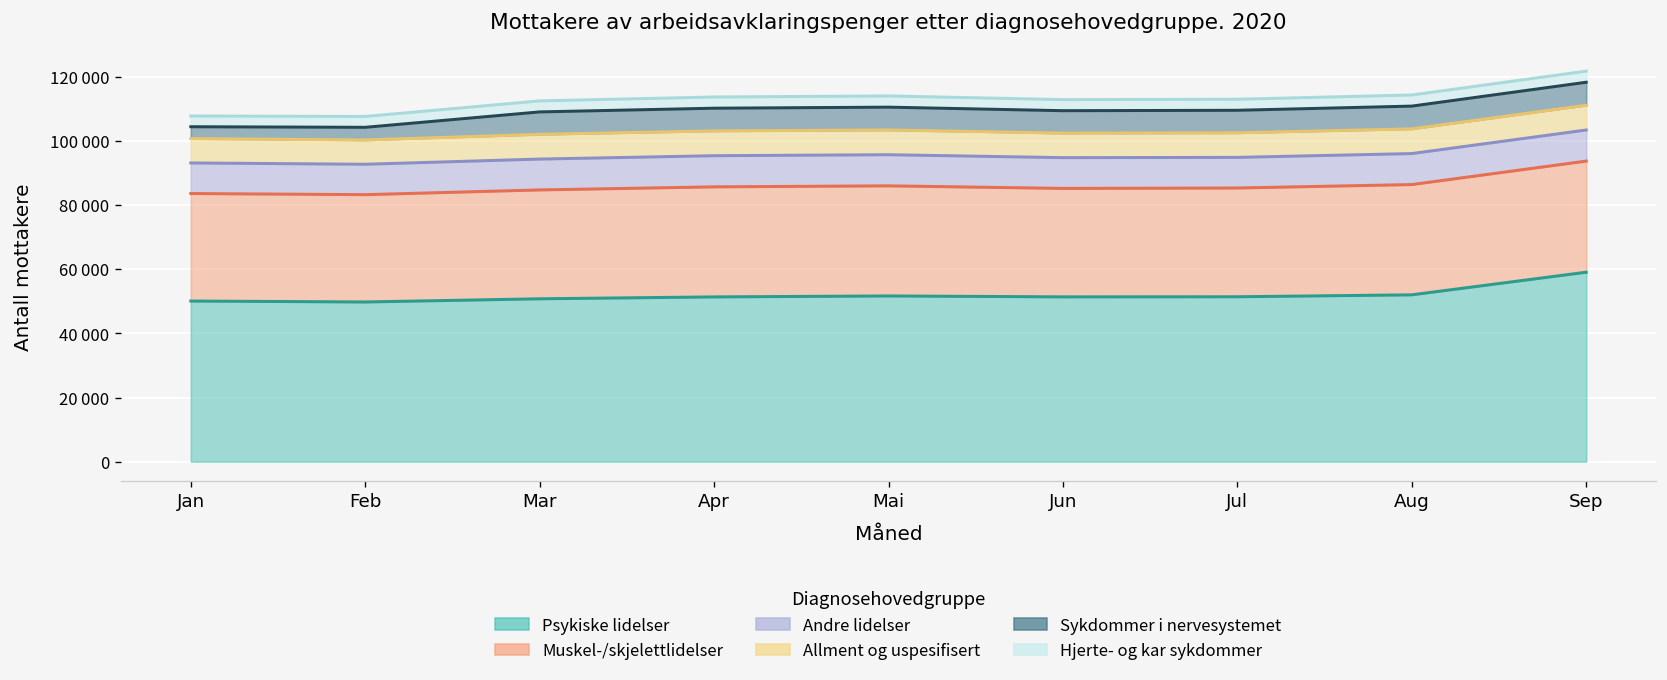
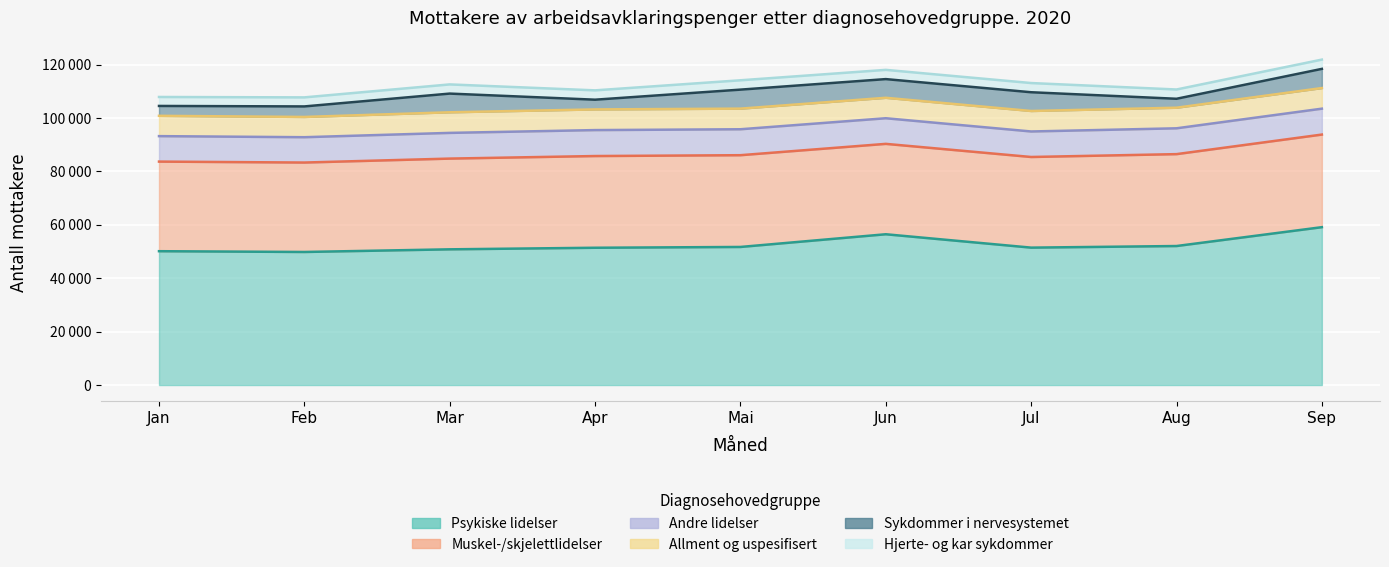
  {
    "Psykiske lidelser": {
      "Jan": 50000,
      "Feb": 50000,
      "Mar": 51000,
      "Apr": 51000,
      "Mai": 52000,
-     "Jun": 51000,
+     "Jun": 56000,
      "Jul": 51000,
      "Aug": 52000,
      "Sep": 59000
    },
    "Sykdommer i nervesystemet": {
      "Jan": 4000,
      "Feb": 4000,
      "Mar": 7000,
-     "Apr": 7000,
+     "Apr": 4000,
      "Mai": 7000,
      "Jun": 7000,
      "Jul": 7000,
-     "Aug": 7000,
+     "Aug": 3000,
      "Sep": 7000
    }
  }
